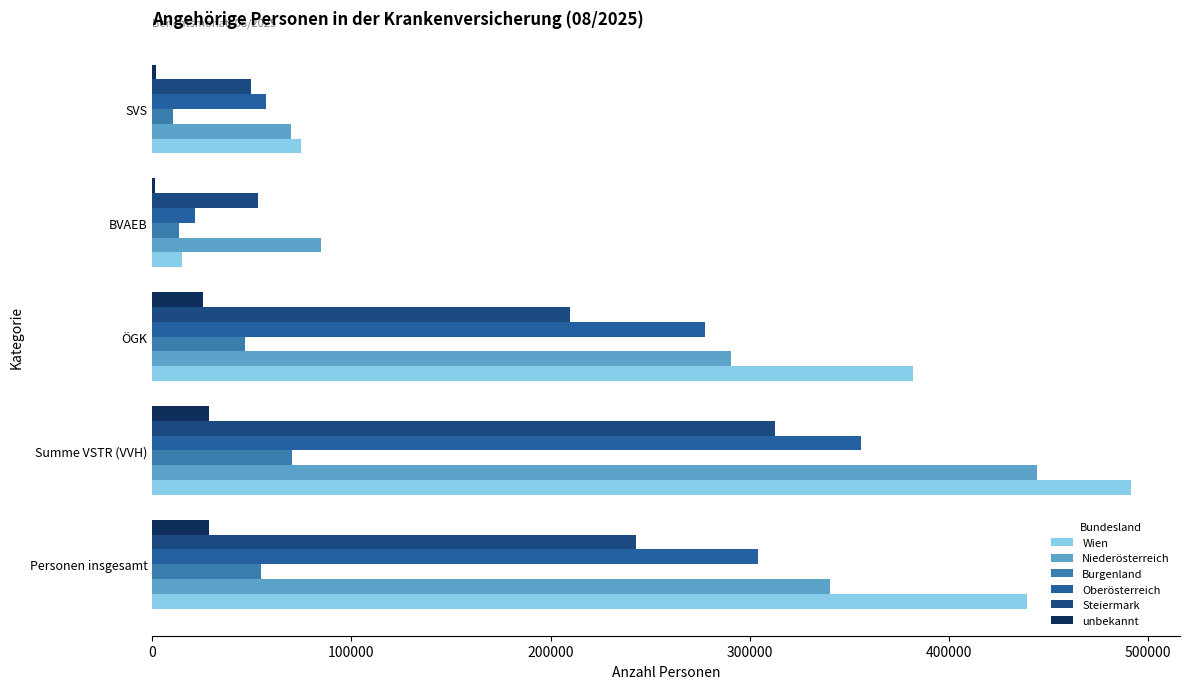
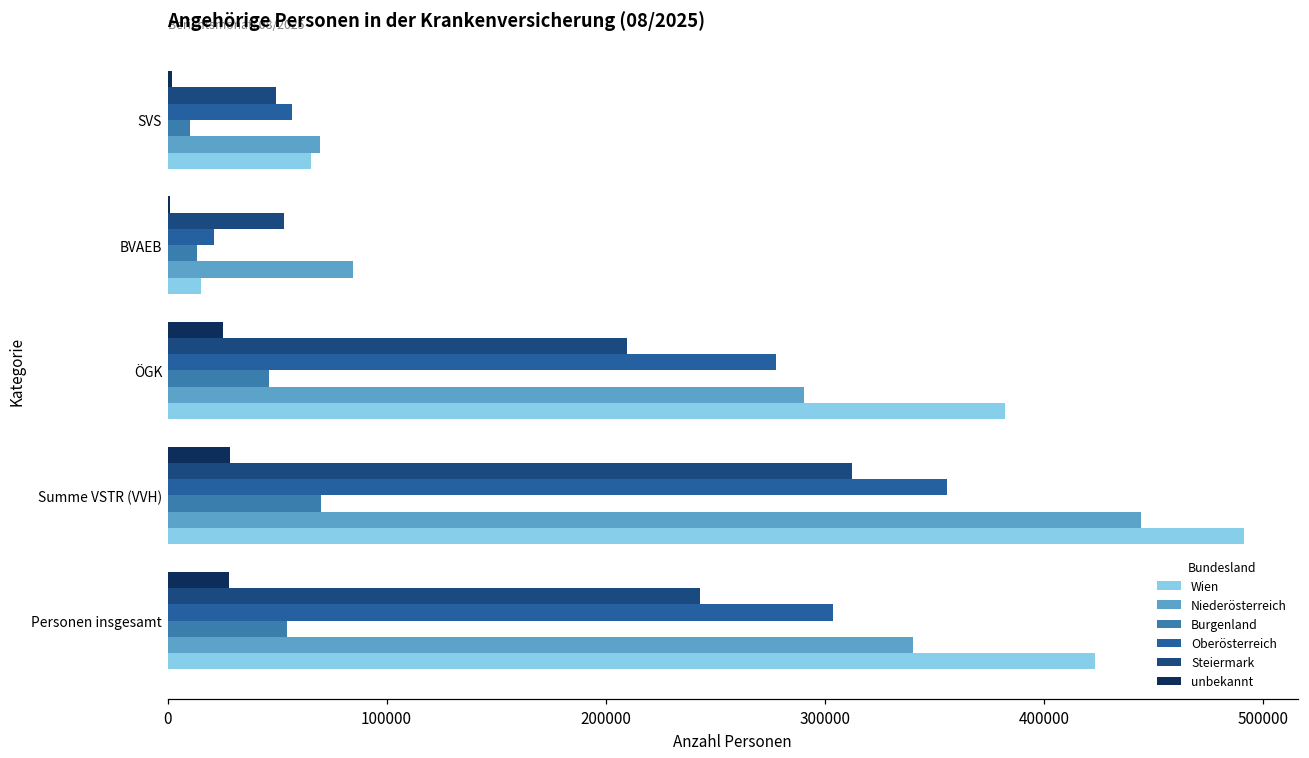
  {
    "Wien": {
-     "SVS": 74000,
+     "SVS": 66000,
      "BVAEB": 15000,
      "ÖGK": 382000,
      "Summe VSTR (VVH)": 491000,
-     "Personen insgesamt": 439000
+     "Personen insgesamt": 424000
    }
  }
